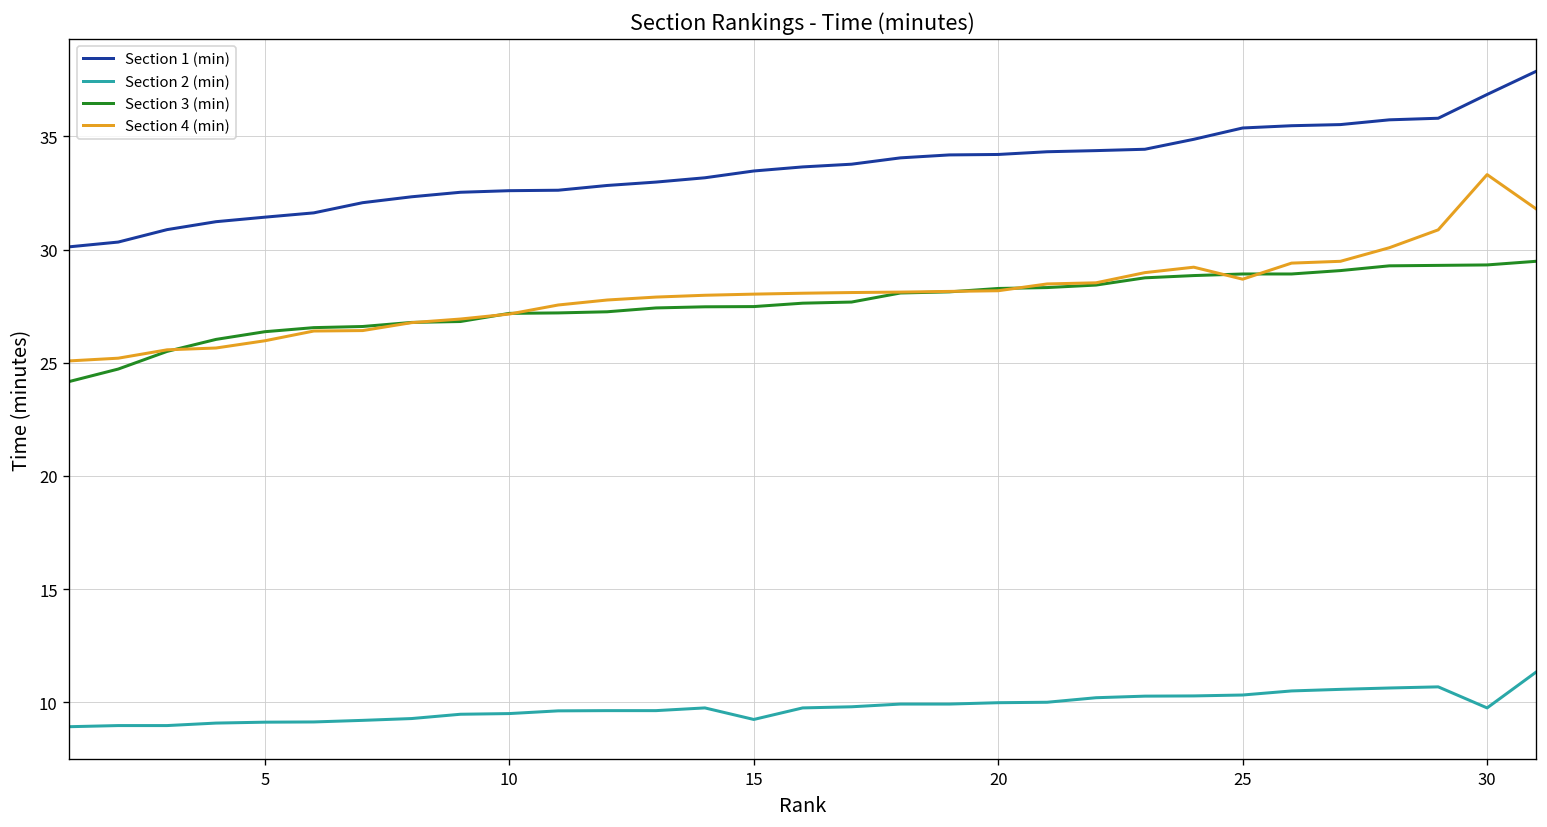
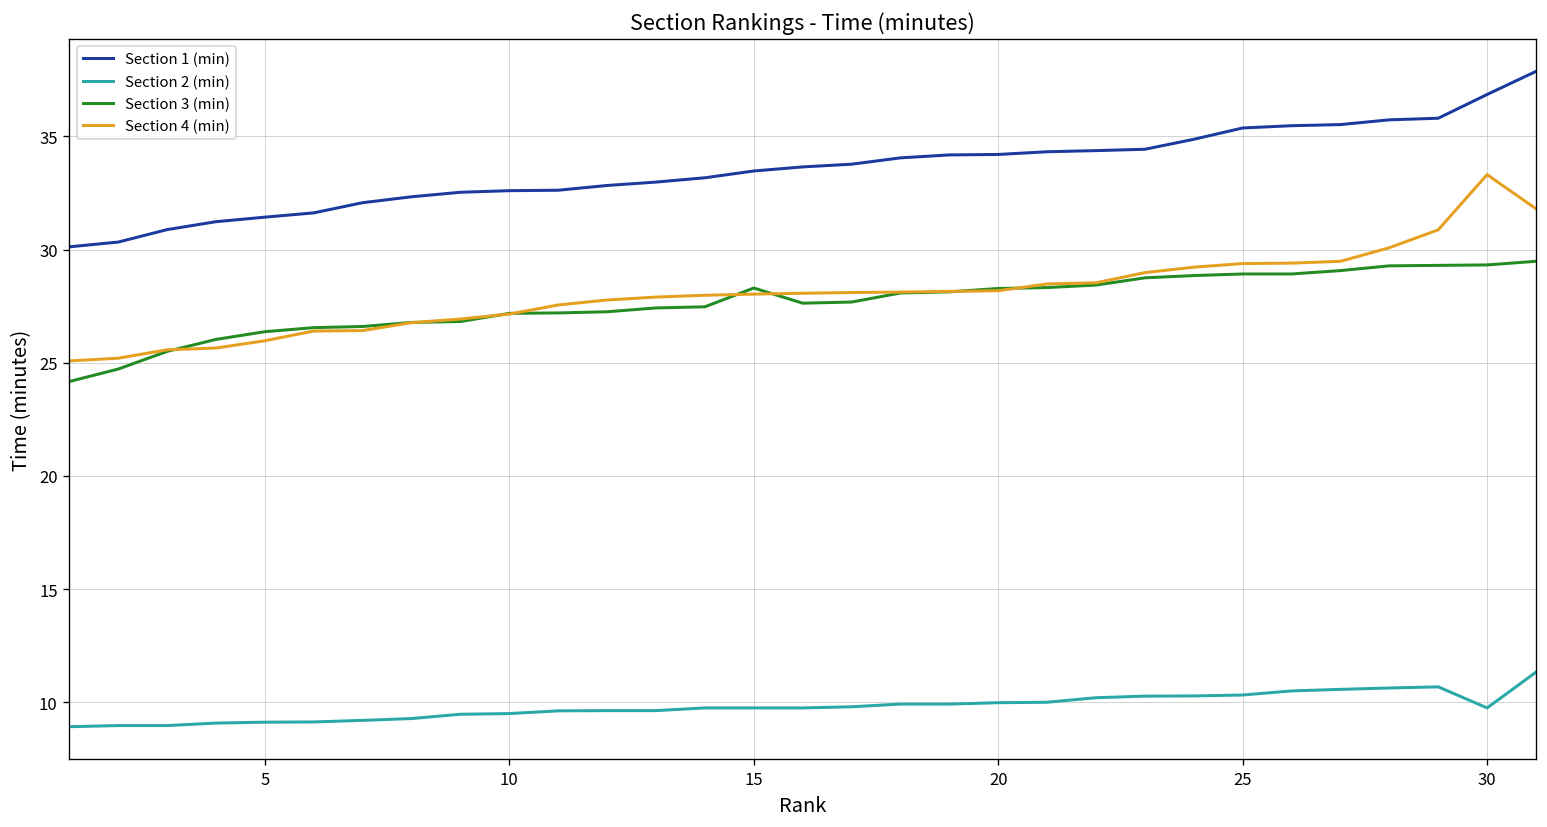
  {
    "Section 1 (min)": {
      "5": 31.4,
      "10": 32.6,
      "15": 33.5,
      "20": 34.2,
      "25": 35.4,
      "30": 36.9
    },
    "Section 2 (min)": {
      "5": 9.1,
      "10": 9.5,
-     "15": 9.2,
+     "15": 9.8,
      "20": 10.0,
      "25": 10.3,
      "30": 9.8
    },
    "Section 3 (min)": {
      "5": 26.4,
-     "15": 27.5,
+     "15": 28.3,
      "25": 28.9,
      "30": 29.3
    },
    "Section 4 (min)": {
      "5": 26.0,
      "15": 28.0,
-     "25": 28.7,
+     "25": 29.4,
      "30": 33.3
    }
  }
